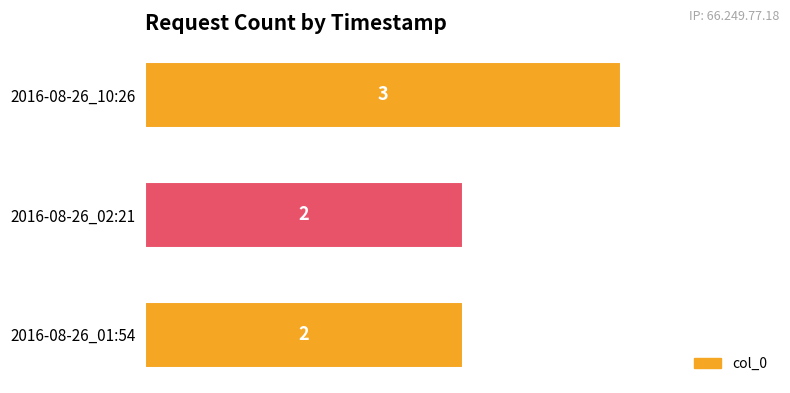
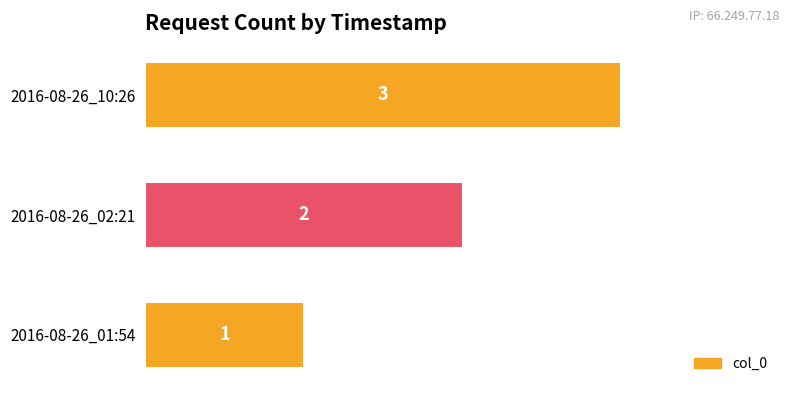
  {
    "2016-08-26_10:26": 3,
    "2016-08-26_02:21": 2,
-   "2016-08-26_01:54": 2
+   "2016-08-26_01:54": 1
  }
